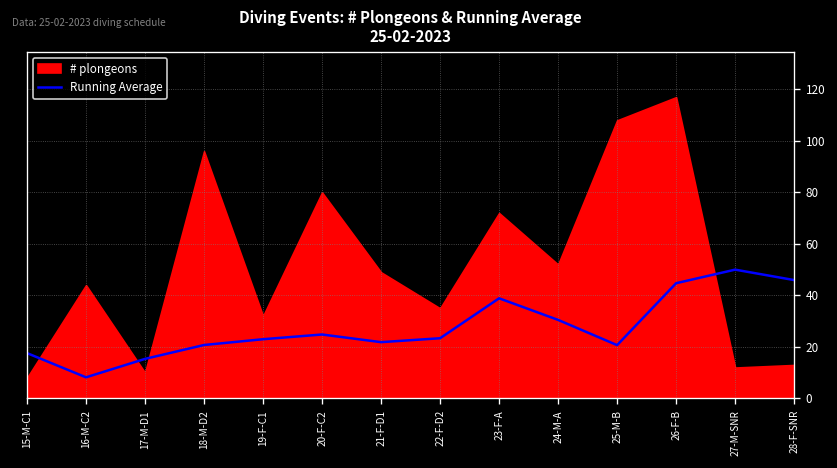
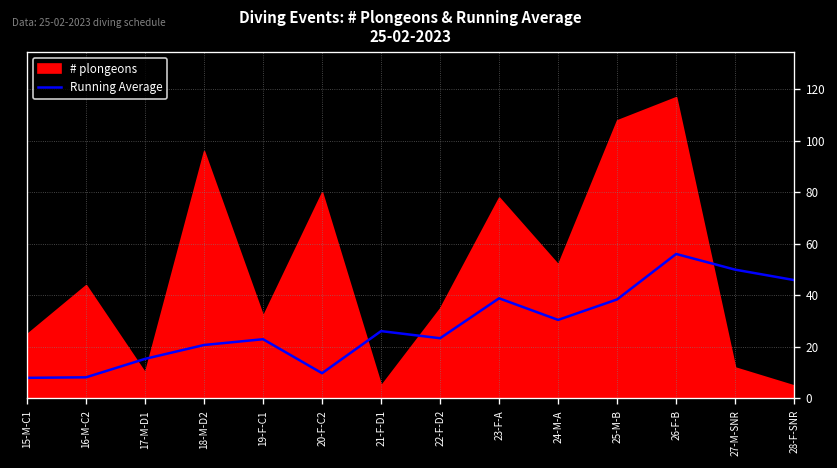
  {
    "Running Average": {
-     "15-M-C1": 18,
+     "15-M-C1": 8,
      "16-M-C2": 8,
      "17-M-D1": 15,
      "18-M-D2": 21,
      "19-F-C1": 23,
-     "20-F-C2": 25,
-     "21-F-D1": 22,
+     "20-F-C2": 10,
+     "21-F-D1": 26,
      "22-F-D2": 23,
      "23-F-A": 39,
      "24-M-A": 31,
-     "25-M-B": 21,
-     "26-F-B": 45,
+     "25-M-B": 38,
+     "26-F-B": 56,
      "27-M-SNR": 50,
      "28-F-SNR": 46
    },
    "# plongeons": {
-     "15-M-C1": 8,
+     "15-M-C1": 25,
      "16-M-C2": 44,
      "17-M-D1": 10,
      "18-M-D2": 96,
      "19-F-C1": 32,
      "20-F-C2": 80,
-     "21-F-D1": 49,
+     "21-F-D1": 5,
      "22-F-D2": 35,
-     "23-F-A": 72,
+     "23-F-A": 78,
      "24-M-A": 52,
      "25-M-B": 108,
      "26-F-B": 117,
      "27-M-SNR": 12,
-     "28-F-SNR": 13
+     "28-F-SNR": 5
    }
  }
